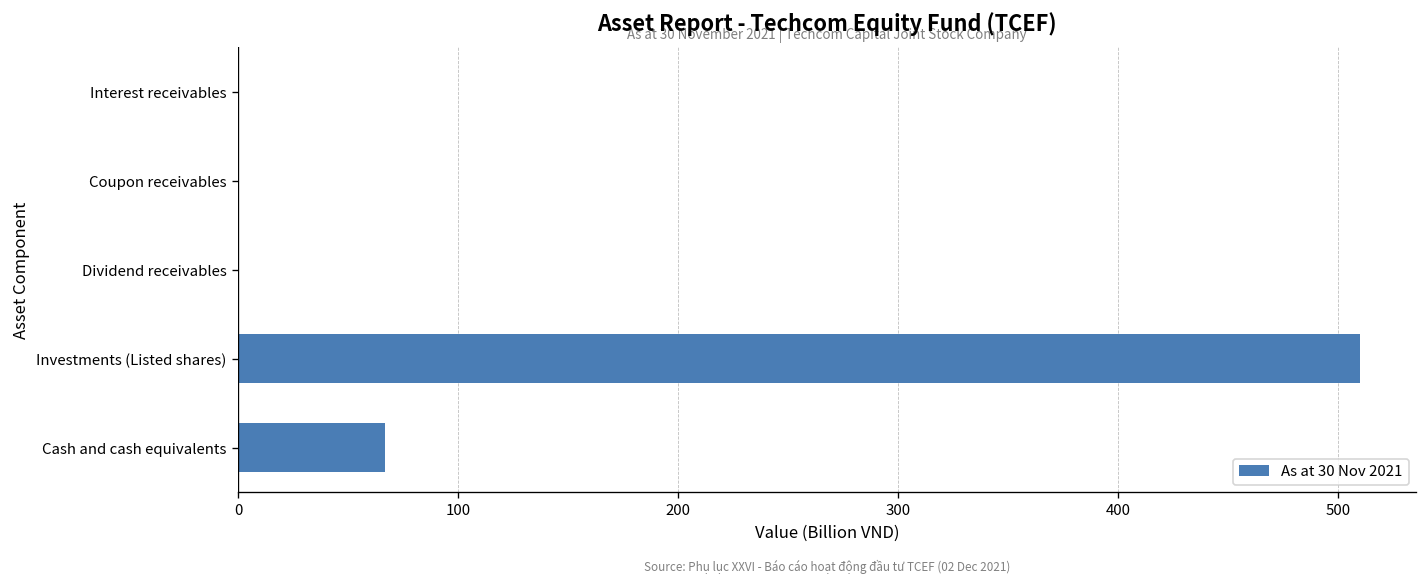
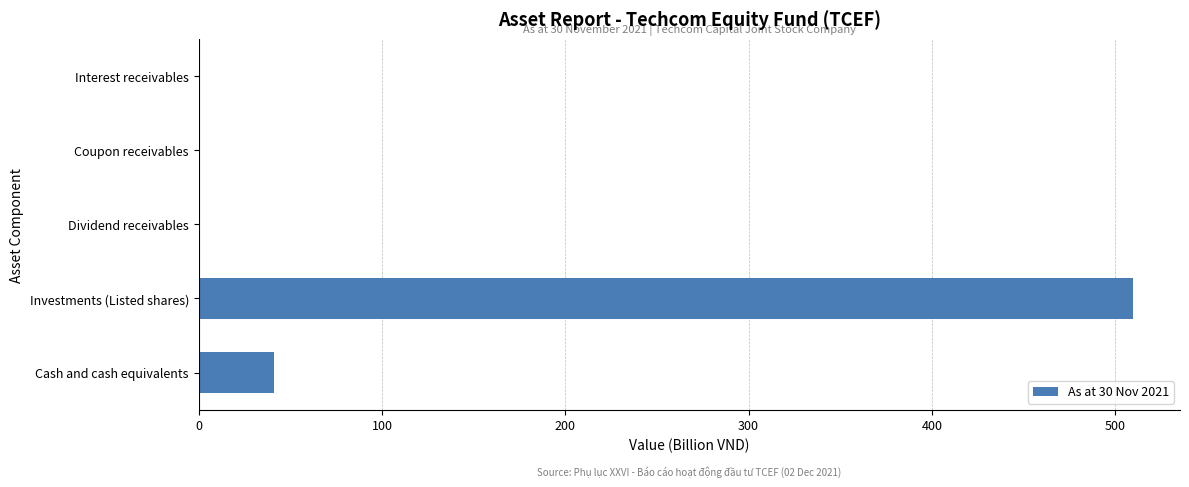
  {
    "Interest receivables": 0,
    "Coupon receivables": 0,
    "Dividend receivables": 0,
    "Investments (Listed shares)": 510,
-   "Cash and cash equivalents": 67
+   "Cash and cash equivalents": 41
  }
